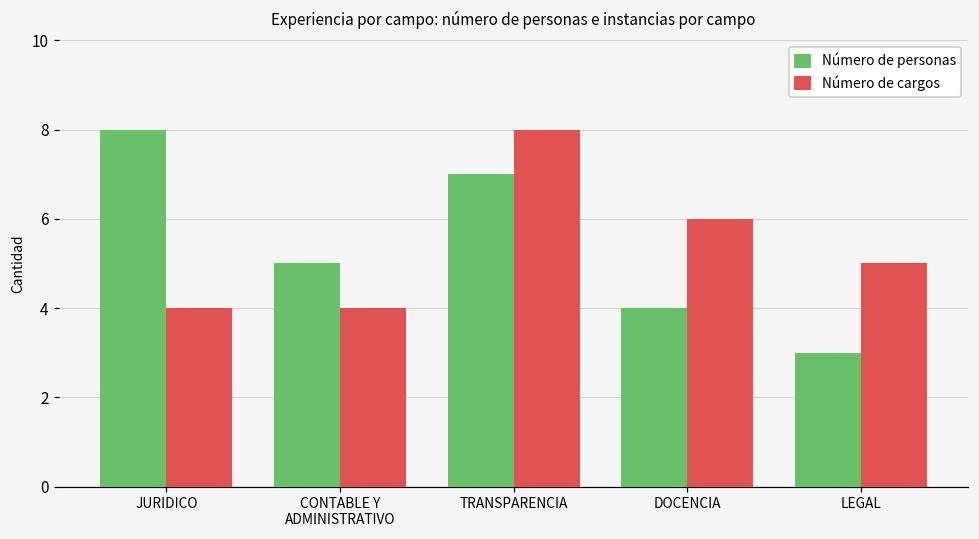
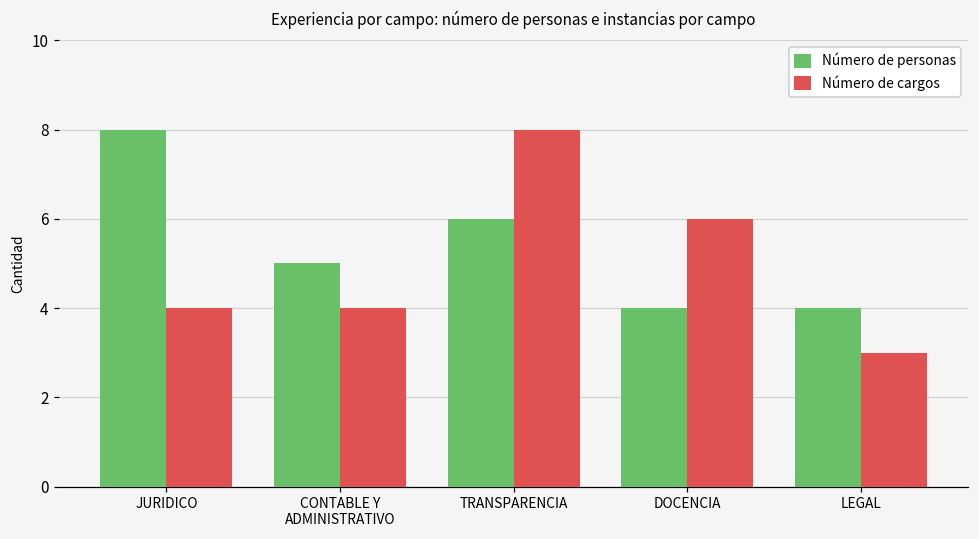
  {
    "Número de personas": {
      "JURIDICO": 8,
      "CONTABLE Y ADMINISTRATIVO": 5,
-     "TRANSPARENCIA": 7,
+     "TRANSPARENCIA": 6,
      "DOCENCIA": 4,
-     "LEGAL": 3
+     "LEGAL": 4
    },
    "Número de cargos": {
      "JURIDICO": 4,
      "CONTABLE Y ADMINISTRATIVO": 4,
      "TRANSPARENCIA": 8,
      "DOCENCIA": 6,
-     "LEGAL": 5
+     "LEGAL": 3
    }
  }
